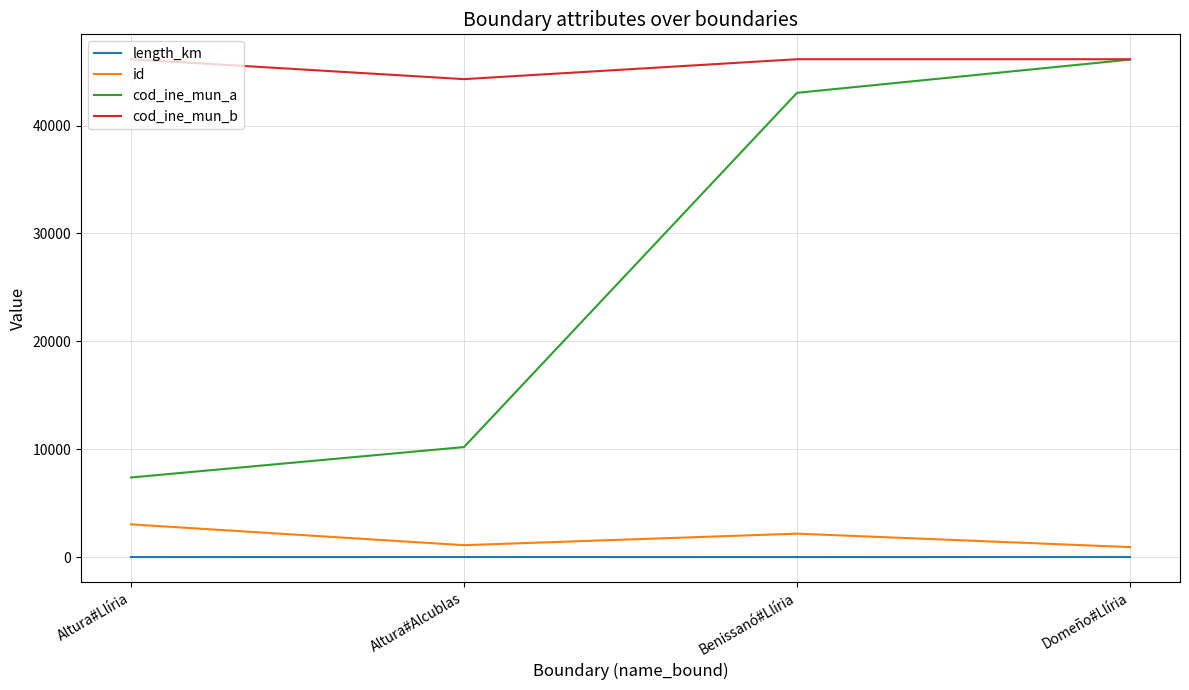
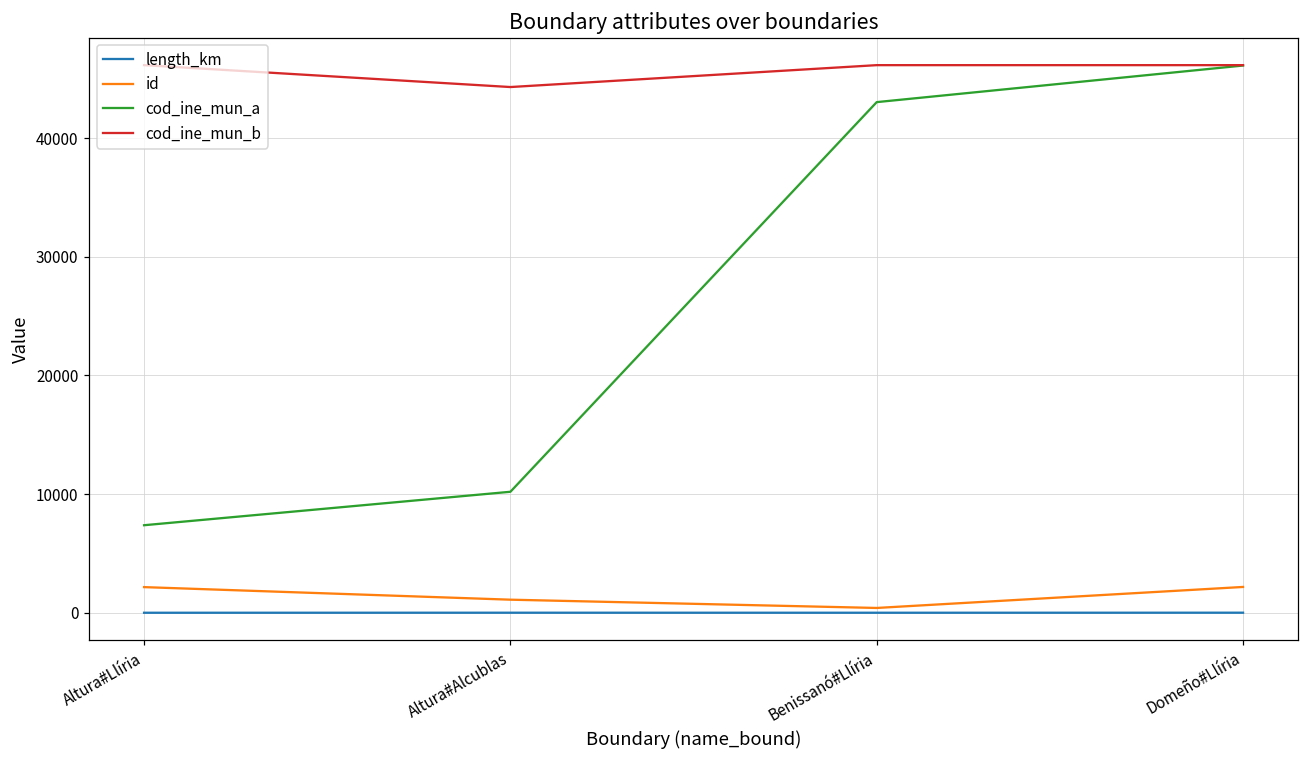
  {
    "length_km": {
      "Altura#Llíria": 0,
      "Altura#Alcublas": 0,
      "Benissanó#Llíria": 0,
      "Domeño#Llíria": 0
    },
    "id": {
-     "Altura#Llíria": 3000,
+     "Altura#Llíria": 2200,
      "Altura#Alcublas": 1100,
-     "Benissanó#Llíria": 2200,
-     "Domeño#Llíria": 900
+     "Benissanó#Llíria": 400,
+     "Domeño#Llíria": 2200
    },
    "cod_ine_mun_a": {
      "Altura#Llíria": 7400,
      "Altura#Alcublas": 10200,
      "Benissanó#Llíria": 43000
    },
    "cod_ine_mun_b": {
      "Altura#Alcublas": 44300,
      "Benissanó#Llíria": 46100
    }
  }
